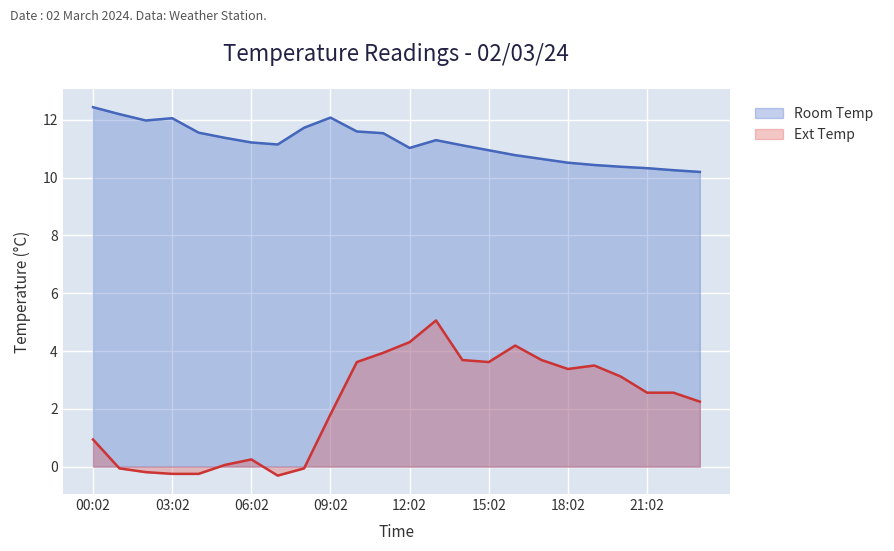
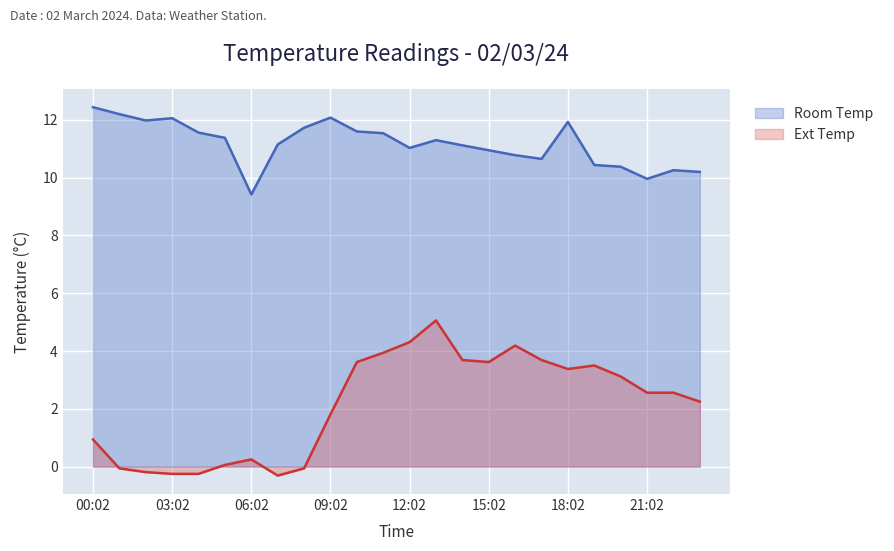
  {
    "Room Temp": {
      "00:02": 12.4,
      "03:02": 12.1,
-     "06:02": 11.2,
+     "06:02": 9.4,
      "09:02": 12.1,
      "12:02": 11.0,
      "15:02": 11.0,
-     "18:02": 10.5,
-     "21:02": 10.3
+     "18:02": 11.9,
+     "21:02": 10.0
    }
  }
